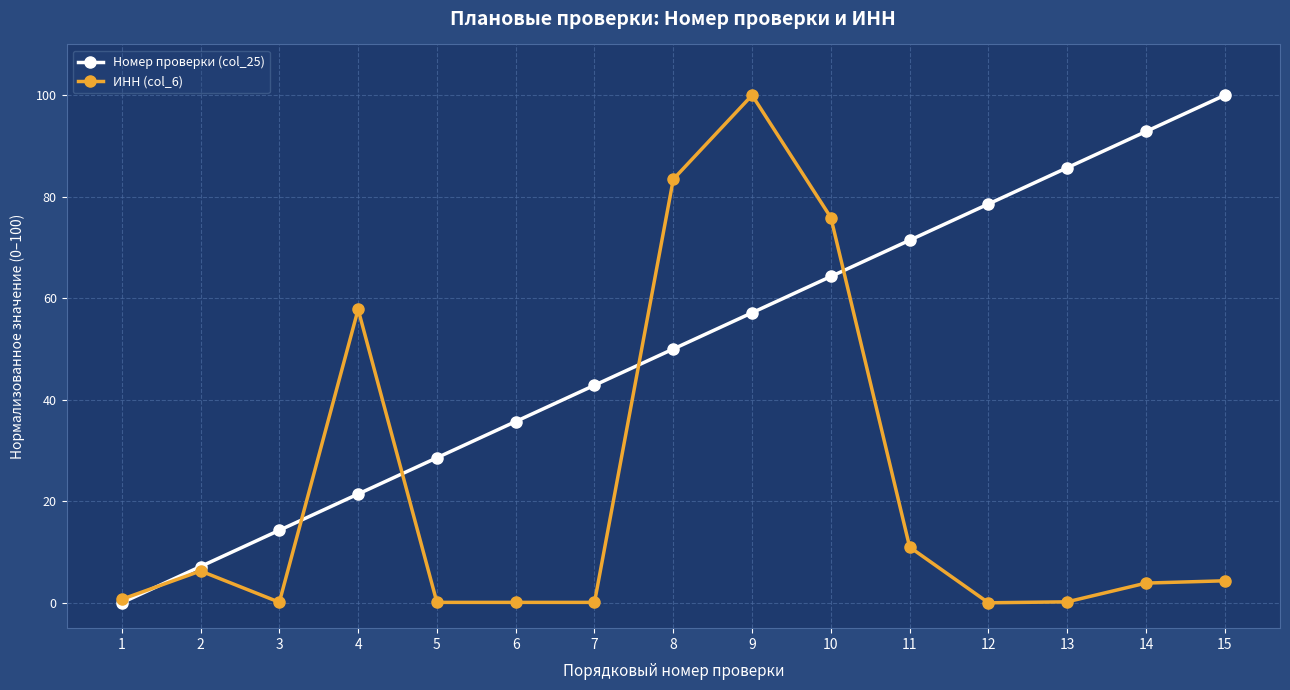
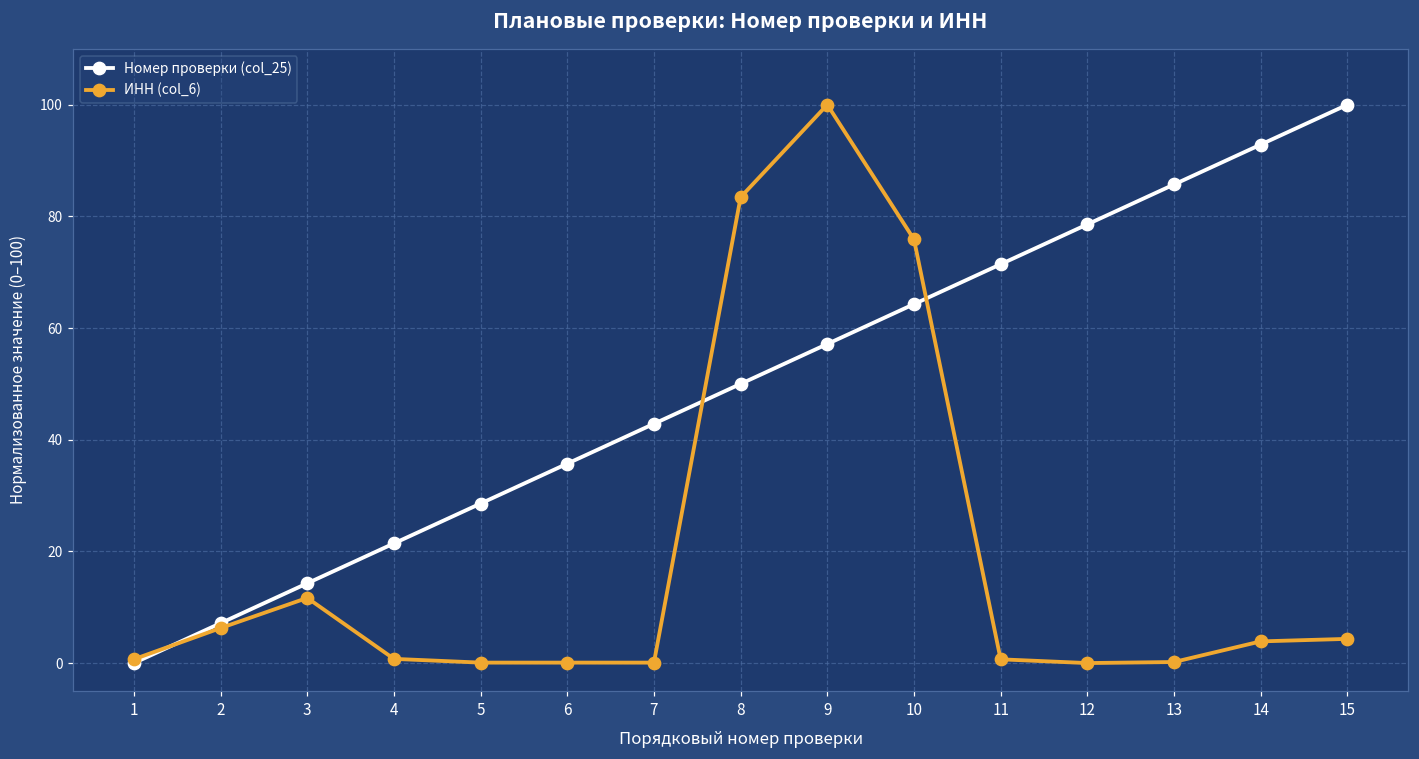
  {
    "Номер проверки (col_25)": {
      "1": 0,
      "2": 7,
      "3": 14,
      "4": 21,
      "5": 29,
      "6": 36,
      "7": 43,
      "8": 50,
      "9": 57,
      "10": 64,
      "11": 71,
      "12": 79,
      "13": 86,
      "14": 93,
      "15": 100
    },
    "ИНН (col_6)": {
      "1": 1,
      "2": 6,
-     "3": 0,
-     "4": 58,
+     "3": 12,
+     "4": 1,
      "5": 0,
      "6": 0,
      "7": 0,
      "8": 83,
      "9": 100,
      "10": 76,
-     "11": 11,
+     "11": 1,
      "12": 0,
      "13": 0,
      "14": 4,
      "15": 4
    }
  }
